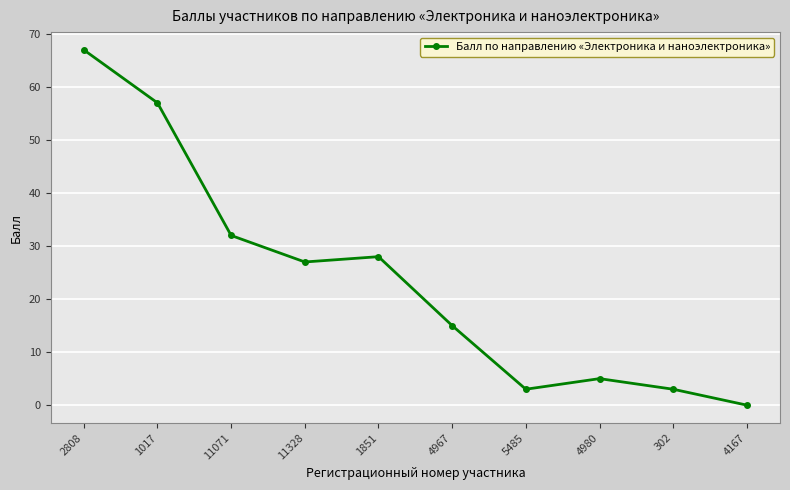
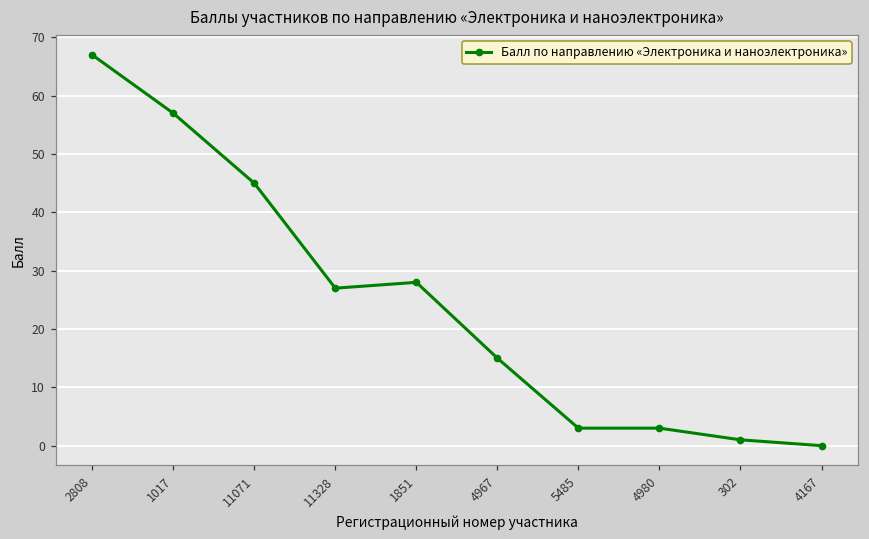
  {
    "2808": 67,
    "1017": 57,
-   "11071": 32,
+   "11071": 45,
    "11328": 27,
    "1851": 28,
    "4967": 15,
    "5485": 3,
-   "4980": 5,
-   "302": 3,
+   "4980": 3,
+   "302": 1,
    "4167": 0
  }
